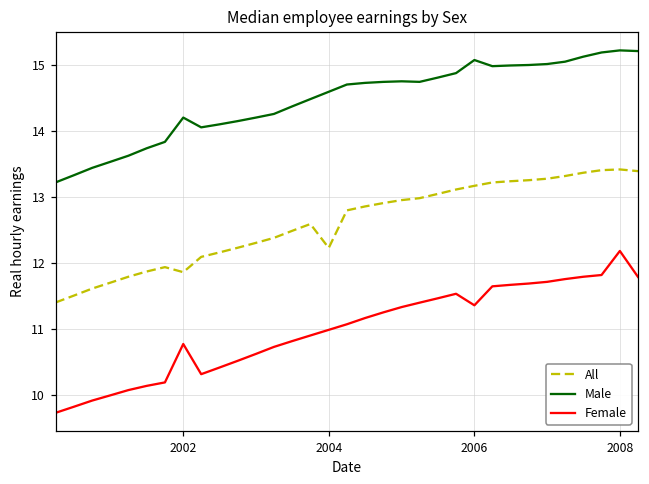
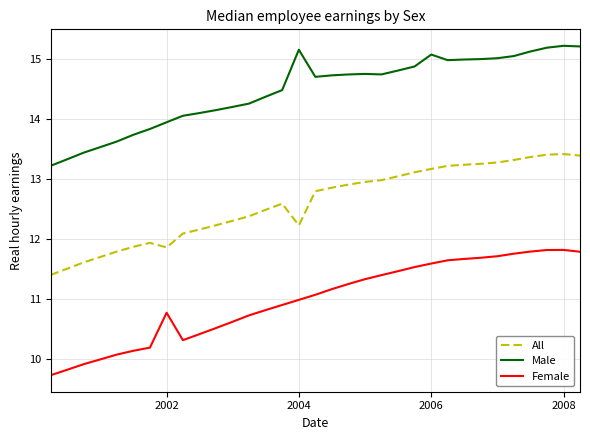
  {
    "All": {
      "2002": 11.9,
      "2004": 12.2,
      "2006": 13.2,
      "2008": 13.4
    },
    "Male": {
-     "2002": 14.2,
-     "2004": 14.6,
+     "2002": 13.9,
+     "2004": 15.2,
      "2006": 15.1,
      "2008": 15.2
    },
    "Female": {
      "2002": 10.8,
      "2004": 11.0,
-     "2006": 11.4,
-     "2008": 12.2
+     "2006": 11.6,
+     "2008": 11.8
    }
  }
